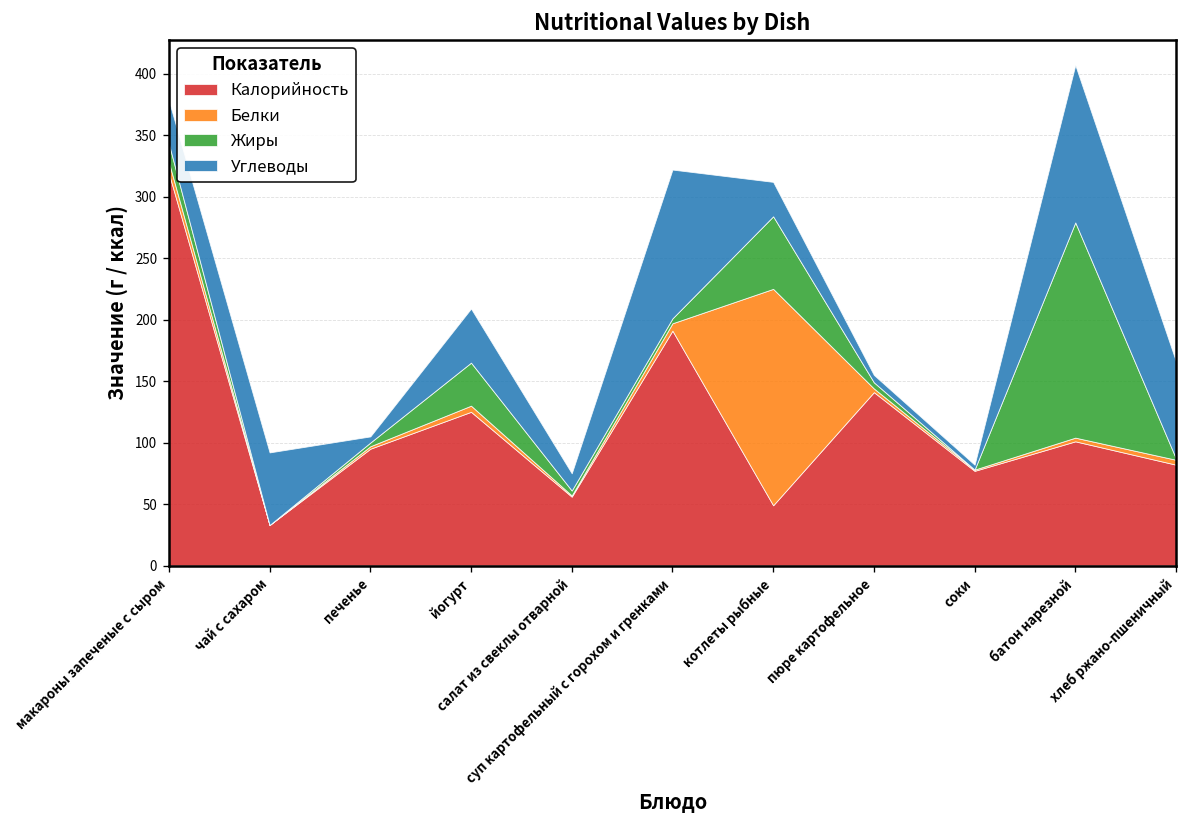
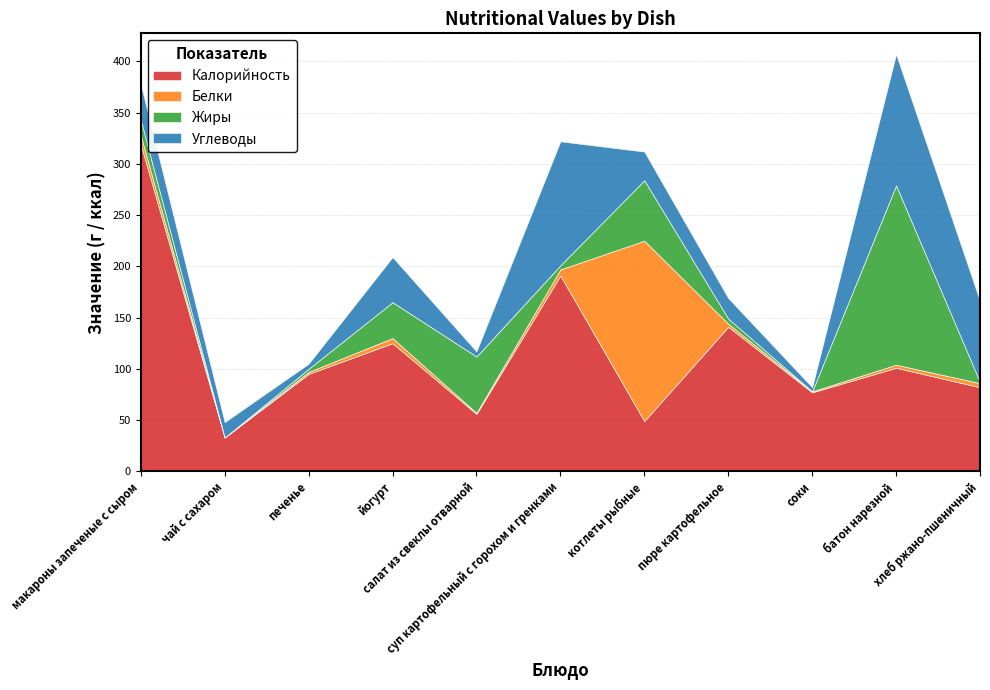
  {
    "Калорийность": {
      "макароны запеченые с сыром": 319,
      "йогурт": 125,
      "суп картофельный с горохом и гренками": 191,
      "котлеты рыбные": 49,
      "пюре картофельное": 141,
      "батон нарезной": 101,
      "хлеб ржано-пшеничный": 82
    },
    "Белки": {
      "макароны запеченые с сыром": 9,
      "йогурт": 5,
      "суп картофельный с горохом и гренками": 6,
      "котлеты рыбные": 176,
      "пюре картофельное": 3,
      "батон нарезной": 3
    },
    "Жиры": {
      "макароны запеченые с сыром": 15,
      "печенье": 3,
      "йогурт": 35,
-     "салат из свеклы отварной": 4,
+     "салат из свеклы отварной": 55,
      "суп картофельный с горохом и гренками": 4,
      "котлеты рыбные": 59,
      "пюре картофельное": 5,
      "батон нарезной": 175
    },
    "Углеводы": {
      "макароны запеченые с сыром": 35,
-     "чай с сахаром": 59,
+     "чай с сахаром": 15,
      "печенье": 5,
      "йогурт": 44,
-     "салат из свеклы отварной": 14,
+     "салат из свеклы отварной": 5,
      "суп картофельный с горохом и гренками": 121,
      "котлеты рыбные": 28,
-     "пюре картофельное": 6,
+     "пюре картофельное": 20,
      "соки": 4,
      "батон нарезной": 128,
      "хлеб ржано-пшеничный": 79
    }
  }
